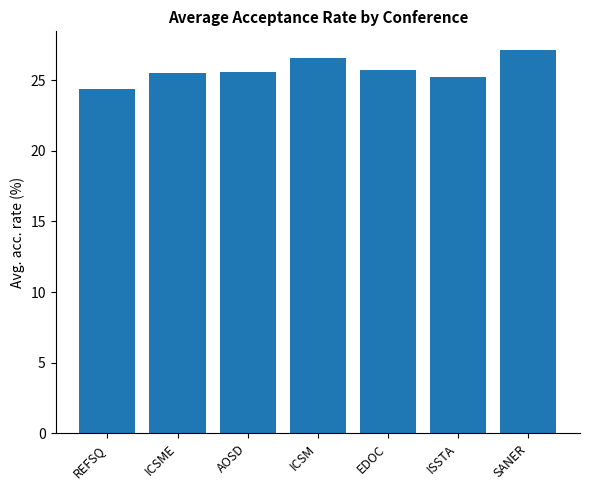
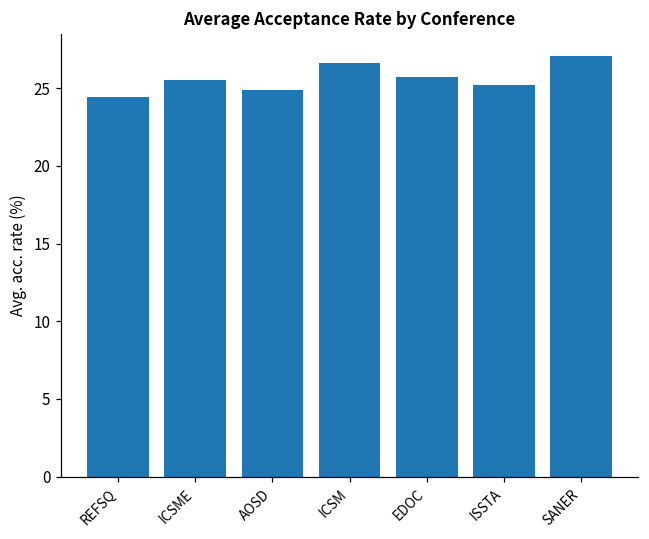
  {
    "REFSQ": 24.4,
    "ICSME": 25.5,
-   "AOSD": 25.6,
+   "AOSD": 24.9,
    "ICSM": 26.6,
    "EDOC": 25.7,
    "ISSTA": 25.2,
    "SANER": 27.1
  }
